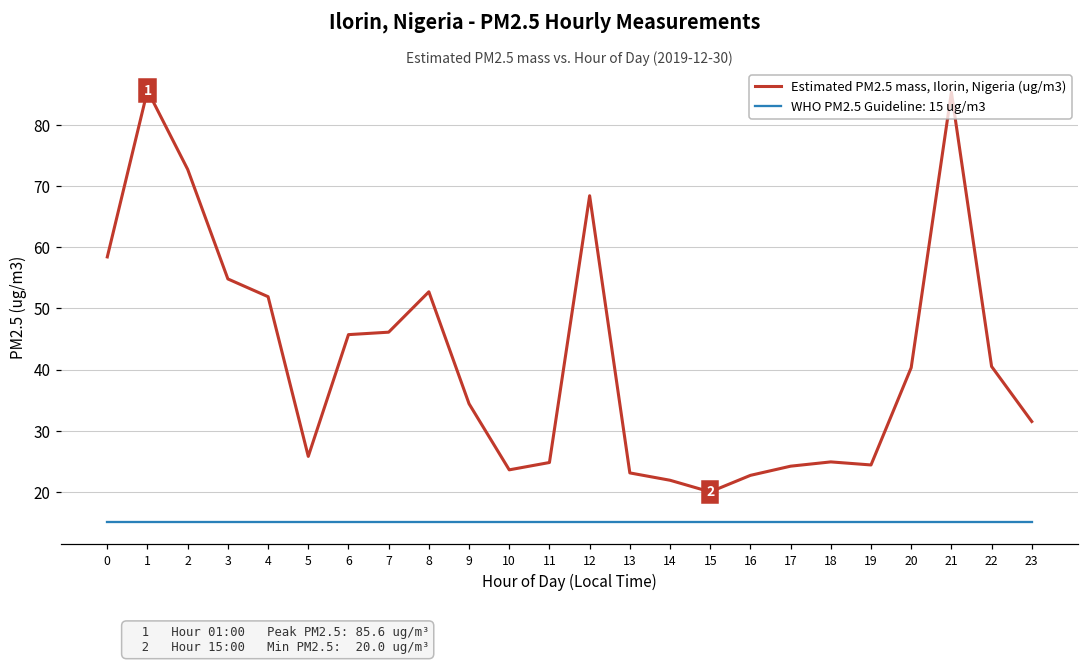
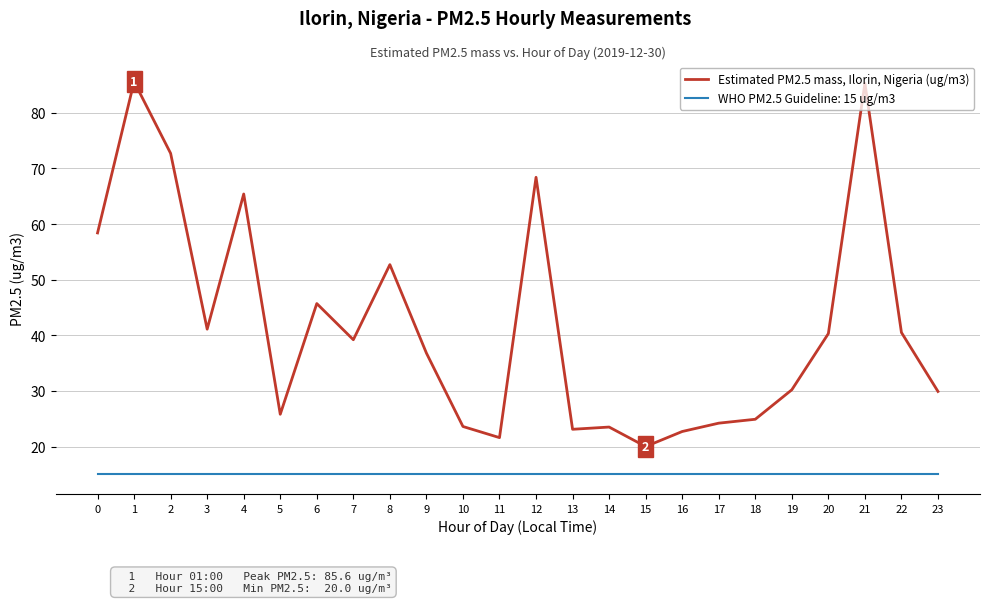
  {
    "Estimated PM2.5 mass, Ilorin, Nigeria (ug/m3)": {
      "0": 58,
      "2": 73,
-     "3": 55,
-     "4": 52,
+     "3": 41,
+     "4": 65,
      "5": 26,
      "6": 46,
-     "7": 46,
+     "7": 39,
      "8": 53,
-     "9": 34,
+     "9": 37,
      "10": 24,
-     "11": 25,
+     "11": 22,
      "12": 68,
      "13": 23,
-     "14": 22,
+     "14": 24,
      "16": 23,
      "17": 24,
      "18": 25,
-     "19": 24,
+     "19": 30,
      "20": 40,
      "22": 41,
-     "23": 32
+     "23": 30
    },
    "WHO PM2.5 Guideline: 15 ug/m3": {
      "0": 15,
      "1": 15,
      "2": 15,
      "3": 15,
      "4": 15,
      "5": 15,
      "6": 15,
      "7": 15,
      "8": 15,
      "9": 15,
      "10": 15,
      "11": 15,
      "12": 15,
      "13": 15,
      "14": 15,
      "15": 15,
      "16": 15,
      "17": 15,
      "18": 15,
      "19": 15,
      "20": 15,
      "21": 15,
      "22": 15,
      "23": 15
    }
  }
